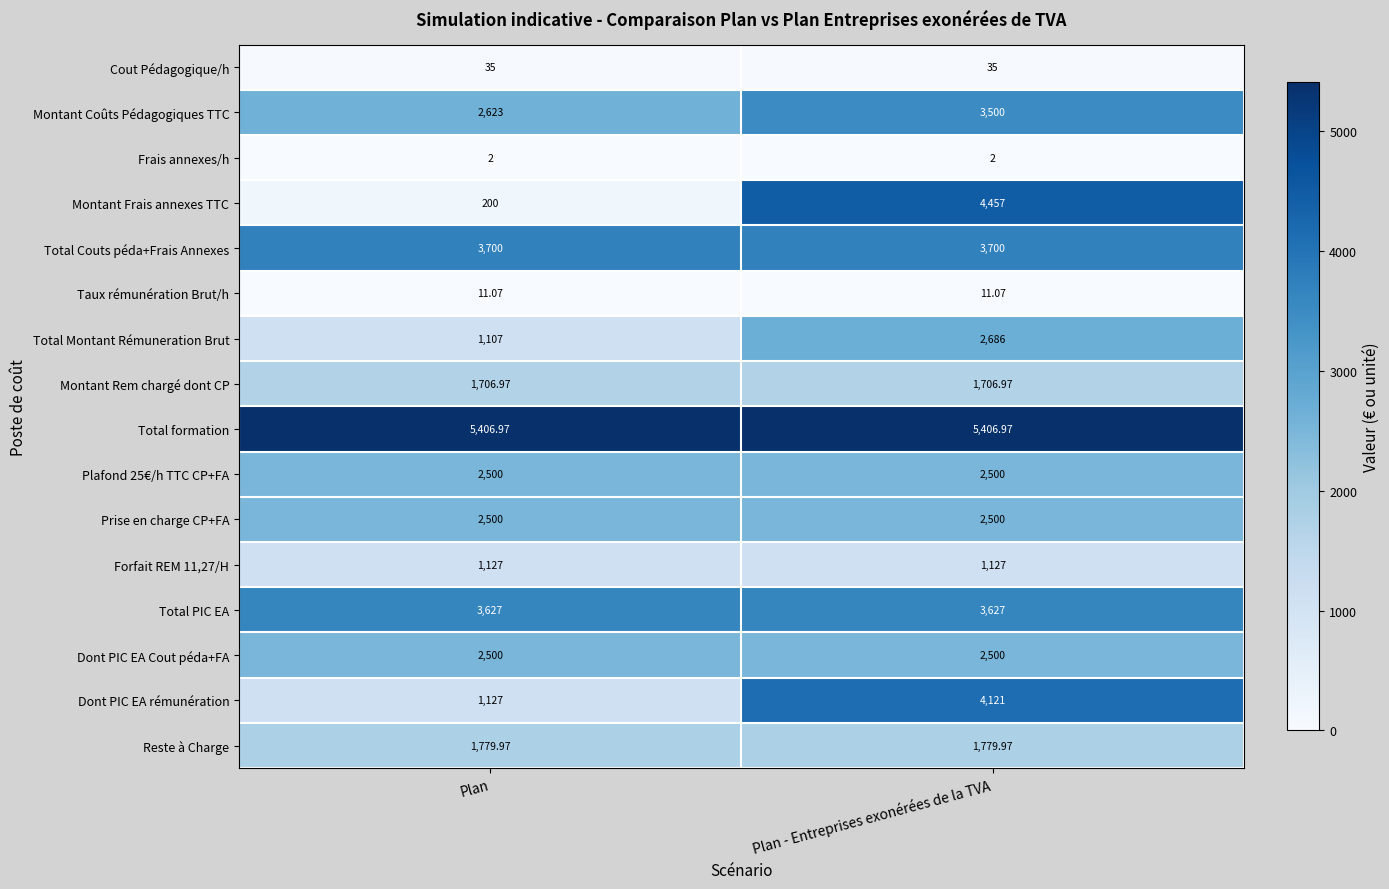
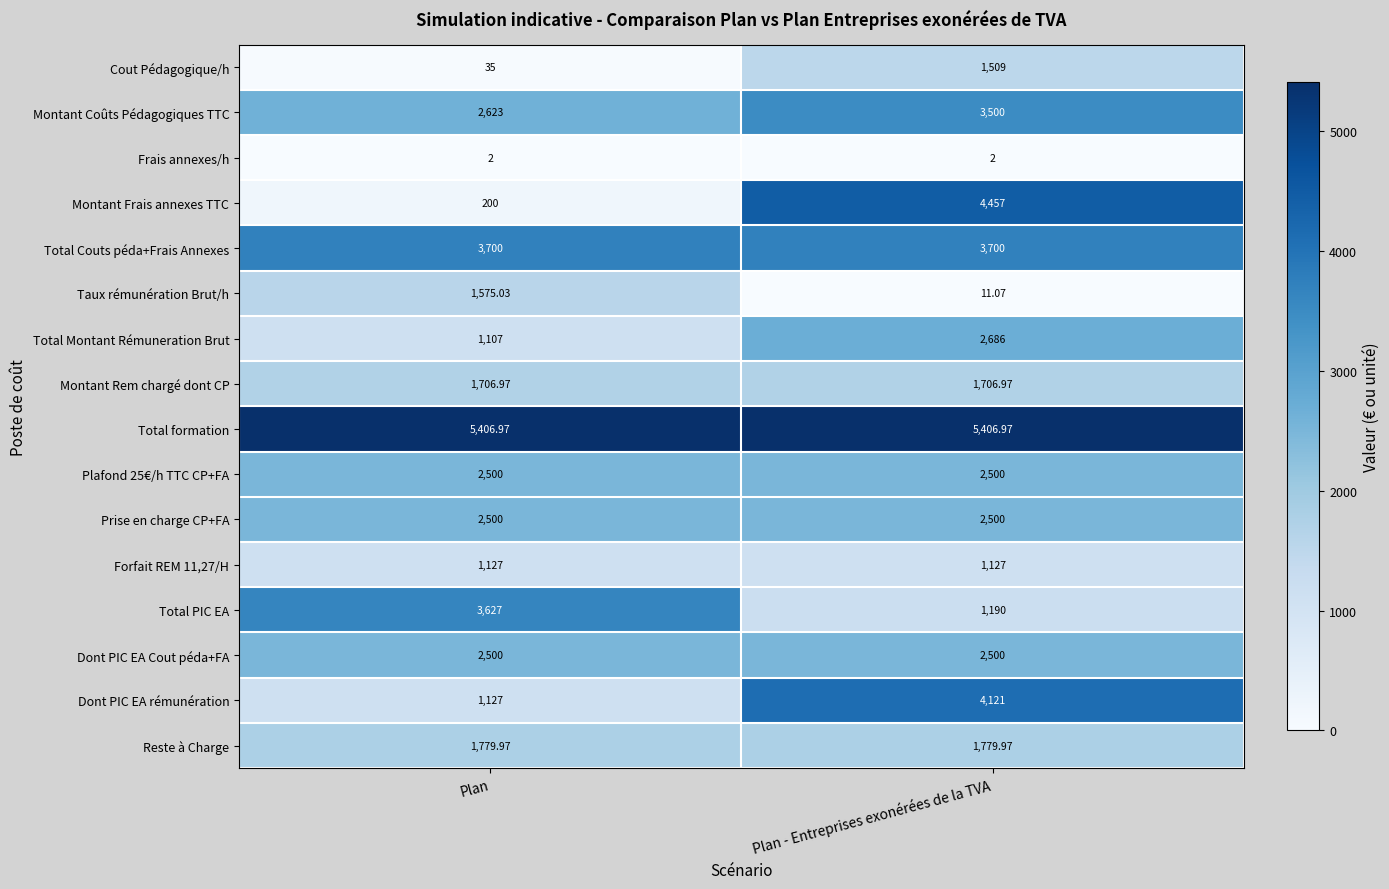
  {
    "Cout Pédagogique/h": {
      "Plan": "35",
-     "Plan - Entreprises exonérées de la TVA": "35"
+     "Plan - Entreprises exonérées de la TVA": "1,509"
    },
    "Montant Coûts Pédagogiques TTC": {
      "Plan": "2,623",
      "Plan - Entreprises exonérées de la TVA": "3,500"
    },
    "Frais annexes/h": {
      "Plan": "2",
      "Plan - Entreprises exonérées de la TVA": "2"
    },
    "Montant Frais annexes TTC": {
      "Plan": "200",
      "Plan - Entreprises exonérées de la TVA": "4,457"
    },
    "Total Couts péda+Frais Annexes": {
      "Plan": "3,700",
      "Plan - Entreprises exonérées de la TVA": "3,700"
    },
    "Taux rémunération Brut/h": {
-     "Plan": "11.07",
+     "Plan": "1,575.03",
      "Plan - Entreprises exonérées de la TVA": "11.07"
    },
    "Total Montant Rémuneration Brut": {
      "Plan": "1,107",
      "Plan - Entreprises exonérées de la TVA": "2,686"
    },
    "Montant Rem chargé dont CP": {
      "Plan": "1,706.97",
      "Plan - Entreprises exonérées de la TVA": "1,706.97"
    },
    "Total formation": {
      "Plan": "5,406.97",
      "Plan - Entreprises exonérées de la TVA": "5,406.97"
    },
    "Plafond 25€/h TTC CP+FA": {
      "Plan": "2,500",
      "Plan - Entreprises exonérées de la TVA": "2,500"
    },
    "Prise en charge CP+FA": {
      "Plan": "2,500",
      "Plan - Entreprises exonérées de la TVA": "2,500"
    },
    "Forfait REM 11,27/H": {
      "Plan": "1,127",
      "Plan - Entreprises exonérées de la TVA": "1,127"
    },
    "Total PIC EA": {
      "Plan": "3,627",
-     "Plan - Entreprises exonérées de la TVA": "3,627"
+     "Plan - Entreprises exonérées de la TVA": "1,190"
    },
    "Dont PIC EA Cout péda+FA": {
      "Plan": "2,500",
      "Plan - Entreprises exonérées de la TVA": "2,500"
    },
    "Dont PIC EA rémunération": {
      "Plan": "1,127",
      "Plan - Entreprises exonérées de la TVA": "4,121"
    },
    "Reste à Charge": {
      "Plan": "1,779.97",
      "Plan - Entreprises exonérées de la TVA": "1,779.97"
    }
  }
